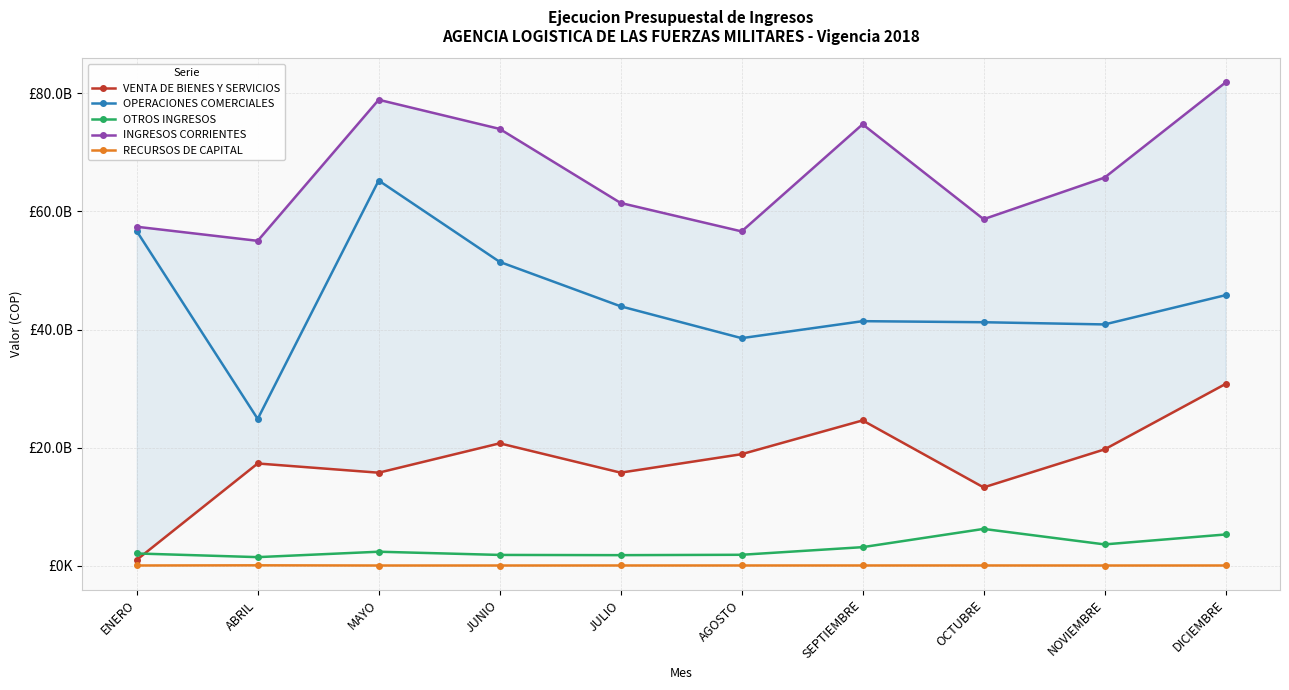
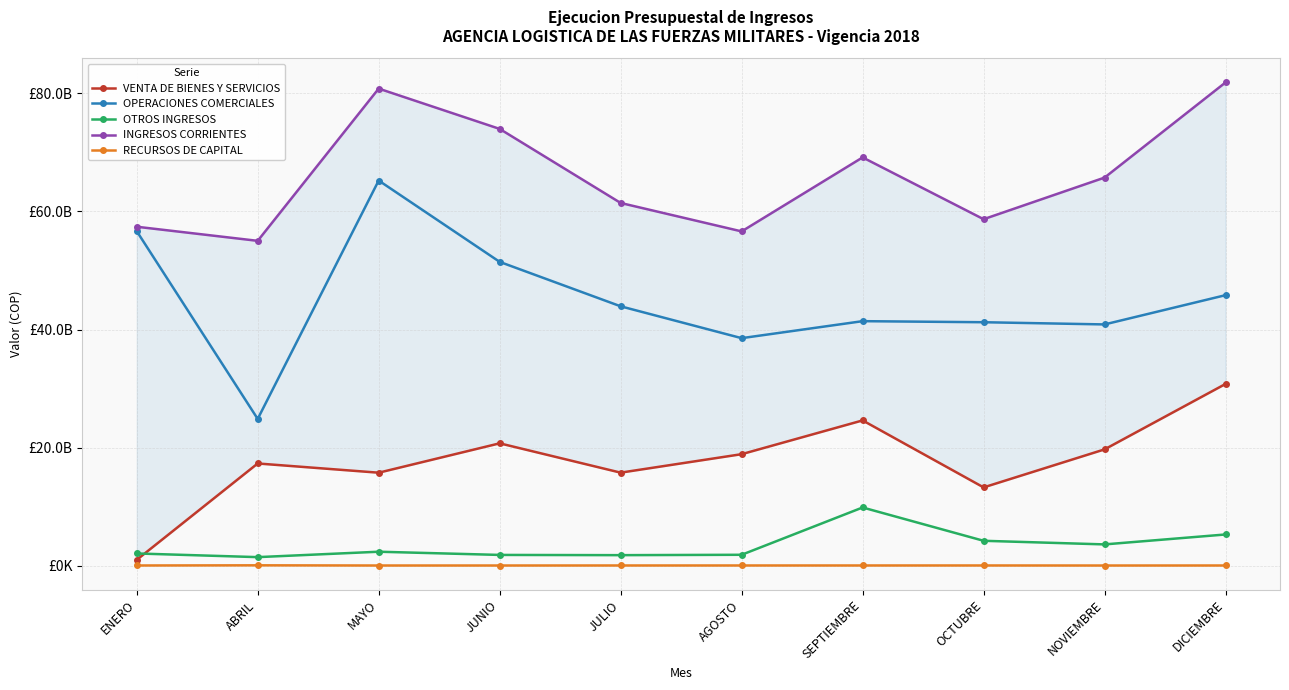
  {
    "VENTA DE BIENES Y SERVICIOS": {
      "ENERO": "£1000000000",
      "ABRIL": "£17000000000",
      "MAYO": "£16000000000",
      "JUNIO": "£21000000000",
      "JULIO": "£16000000000",
      "AGOSTO": "£19000000000",
      "SEPTIEMBRE": "£25000000000",
      "OCTUBRE": "£13000000000",
      "NOVIEMBRE": "£20000000000",
      "DICIEMBRE": "£31000000000"
    },
    "OPERACIONES COMERCIALES": {
      "ENERO": "£57000000000",
      "ABRIL": "£25000000000",
      "MAYO": "£65000000000",
      "JUNIO": "£51000000000",
      "JULIO": "£44000000000",
      "AGOSTO": "£39000000000",
      "SEPTIEMBRE": "£41000000000",
      "OCTUBRE": "£41000000000",
      "NOVIEMBRE": "£41000000000",
      "DICIEMBRE": "£46000000000"
    },
    "OTROS INGRESOS": {
      "ENERO": "£2000000000",
      "ABRIL": "£1000000000",
      "MAYO": "£2000000000",
      "JUNIO": "£2000000000",
      "JULIO": "£2000000000",
      "AGOSTO": "£2000000000",
-     "SEPTIEMBRE": "£3000000000",
-     "OCTUBRE": "£6000000000",
+     "SEPTIEMBRE": "£10000000000",
+     "OCTUBRE": "£4000000000",
      "NOVIEMBRE": "£4000000000",
      "DICIEMBRE": "£5000000000"
    },
    "INGRESOS CORRIENTES": {
      "ENERO": "£57000000000",
      "ABRIL": "£55000000000",
-     "MAYO": "£79000000000",
+     "MAYO": "£81000000000",
      "JUNIO": "£74000000000",
      "JULIO": "£61000000000",
      "AGOSTO": "£57000000000",
-     "SEPTIEMBRE": "£75000000000",
+     "SEPTIEMBRE": "£69000000000",
      "OCTUBRE": "£59000000000",
      "NOVIEMBRE": "£66000000000",
      "DICIEMBRE": "£82000000000"
    },
    "RECURSOS DE CAPITAL": {
      "ENERO": "£0",
      "ABRIL": "£0",
      "MAYO": "£0",
      "JUNIO": "£0",
      "JULIO": "£0",
      "AGOSTO": "£0",
      "SEPTIEMBRE": "£0",
      "OCTUBRE": "£0",
      "NOVIEMBRE": "£0",
      "DICIEMBRE": "£0"
    }
  }
